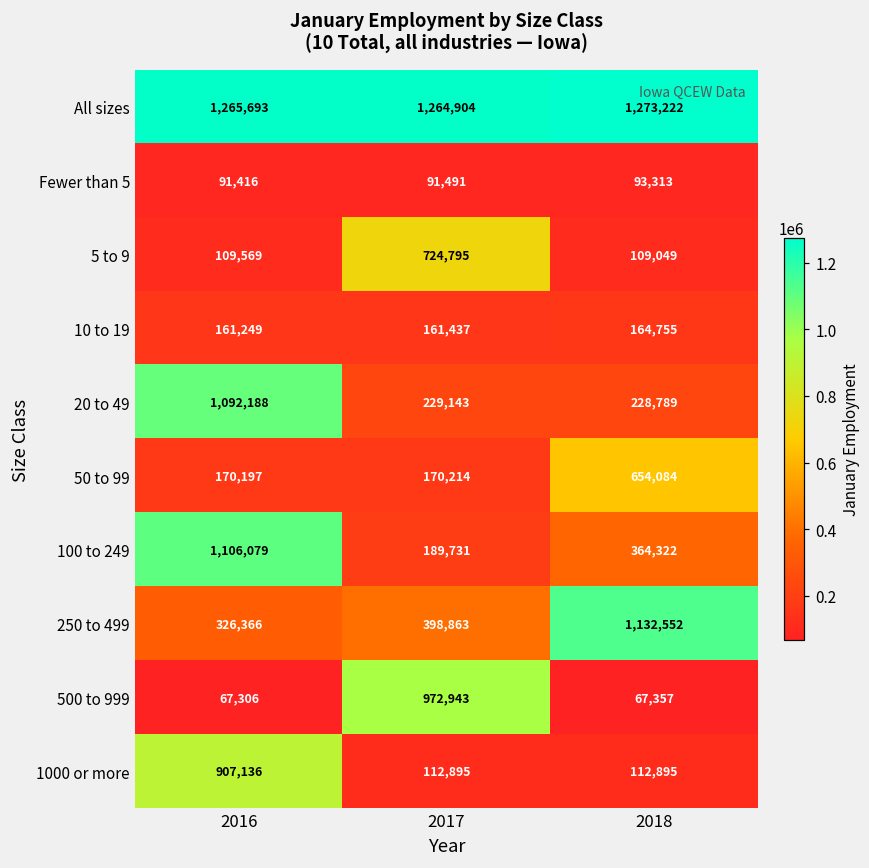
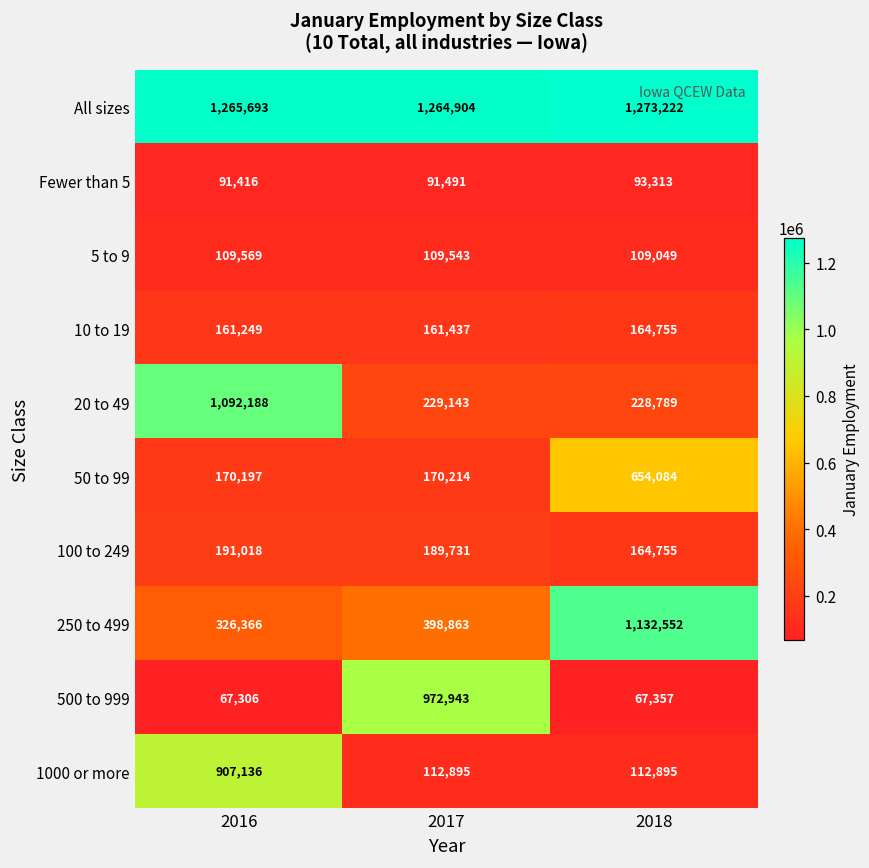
  {
    "All sizes": {
      "2016": "1,265,693",
      "2017": "1,264,904"
    },
    "Fewer than 5": {
      "2016": "91,416",
      "2017": "91,491",
      "2018": "93,313"
    },
    "5 to 9": {
      "2016": "109,569",
-     "2017": "724,795",
+     "2017": "109,543",
      "2018": "109,049"
    },
    "10 to 19": {
      "2016": "161,249",
      "2017": "161,437",
      "2018": "164,755"
    },
    "20 to 49": {
      "2016": "1,092,188",
      "2017": "229,143",
      "2018": "228,789"
    },
    "50 to 99": {
      "2016": "170,197",
      "2017": "170,214",
      "2018": "654,084"
    },
    "100 to 249": {
-     "2016": "1,106,079",
+     "2016": "191,018",
      "2017": "189,731",
-     "2018": "364,322"
+     "2018": "164,755"
    },
    "250 to 499": {
      "2016": "326,366",
      "2017": "398,863",
      "2018": "1,132,552"
    },
    "500 to 999": {
      "2016": "67,306",
      "2017": "972,943",
      "2018": "67,357"
    },
    "1000 or more": {
      "2016": "907,136",
      "2017": "112,895",
      "2018": "112,895"
    }
  }
